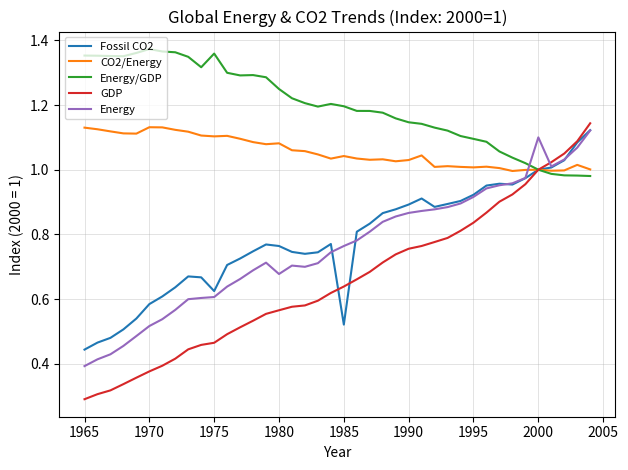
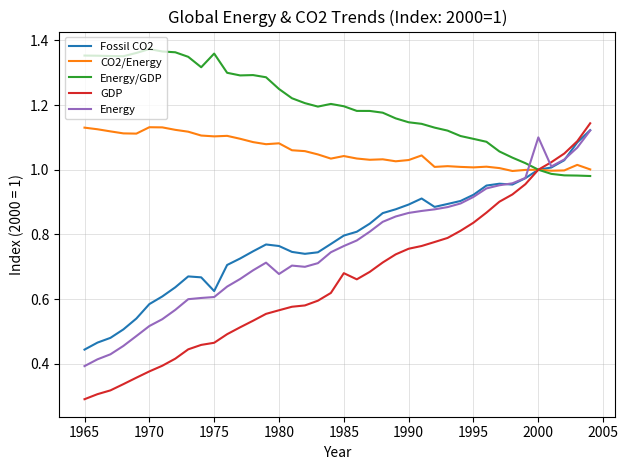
  {
    "Fossil CO2": {
      "1965": 0.44,
      "1970": 0.58,
      "1975": 0.62,
      "1980": 0.76,
-     "1985": 0.52,
+     "1985": 0.80,
      "1990": 0.89
    },
    "CO2/Energy": {
      "1965": 1.13,
      "1970": 1.13,
      "1975": 1.10,
      "1980": 1.08,
      "1985": 1.04,
      "1990": 1.03,
      "1995": 1.01
    },
    "Energy/GDP": {
      "1975": 1.36,
      "1980": 1.25,
      "1985": 1.20,
      "1990": 1.15,
      "1995": 1.10
    },
    "GDP": {
      "1965": 0.29,
      "1970": 0.38,
      "1975": 0.46,
      "1980": 0.57,
-     "1985": 0.64,
+     "1985": 0.68,
      "1990": 0.76,
      "1995": 0.84
    },
    "Energy": {
      "1965": 0.39,
      "1970": 0.52,
      "1975": 0.61,
      "1980": 0.68,
      "1985": 0.76,
      "1990": 0.87,
      "2000": 1.10
    }
  }
